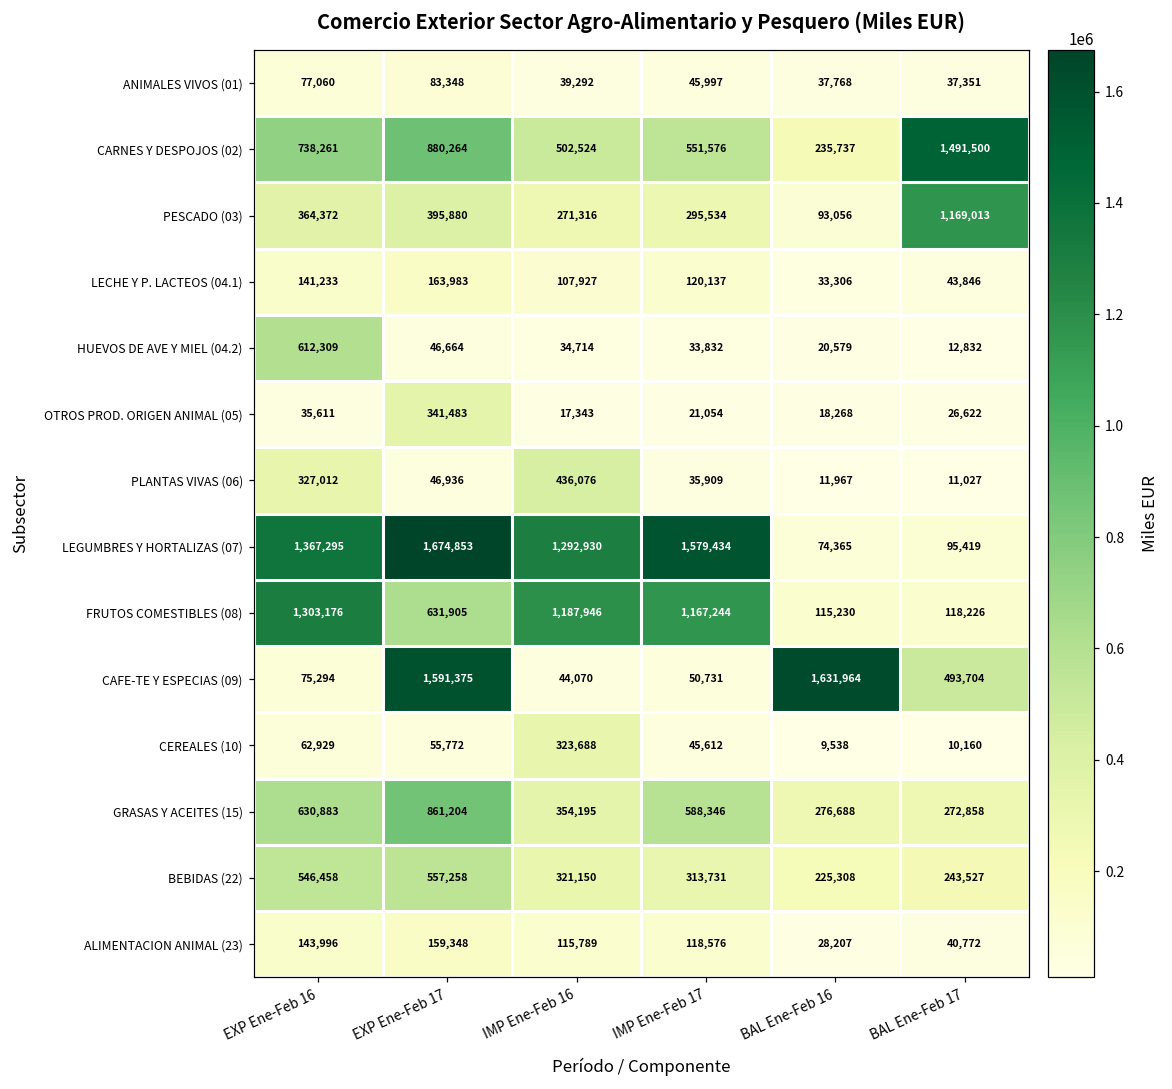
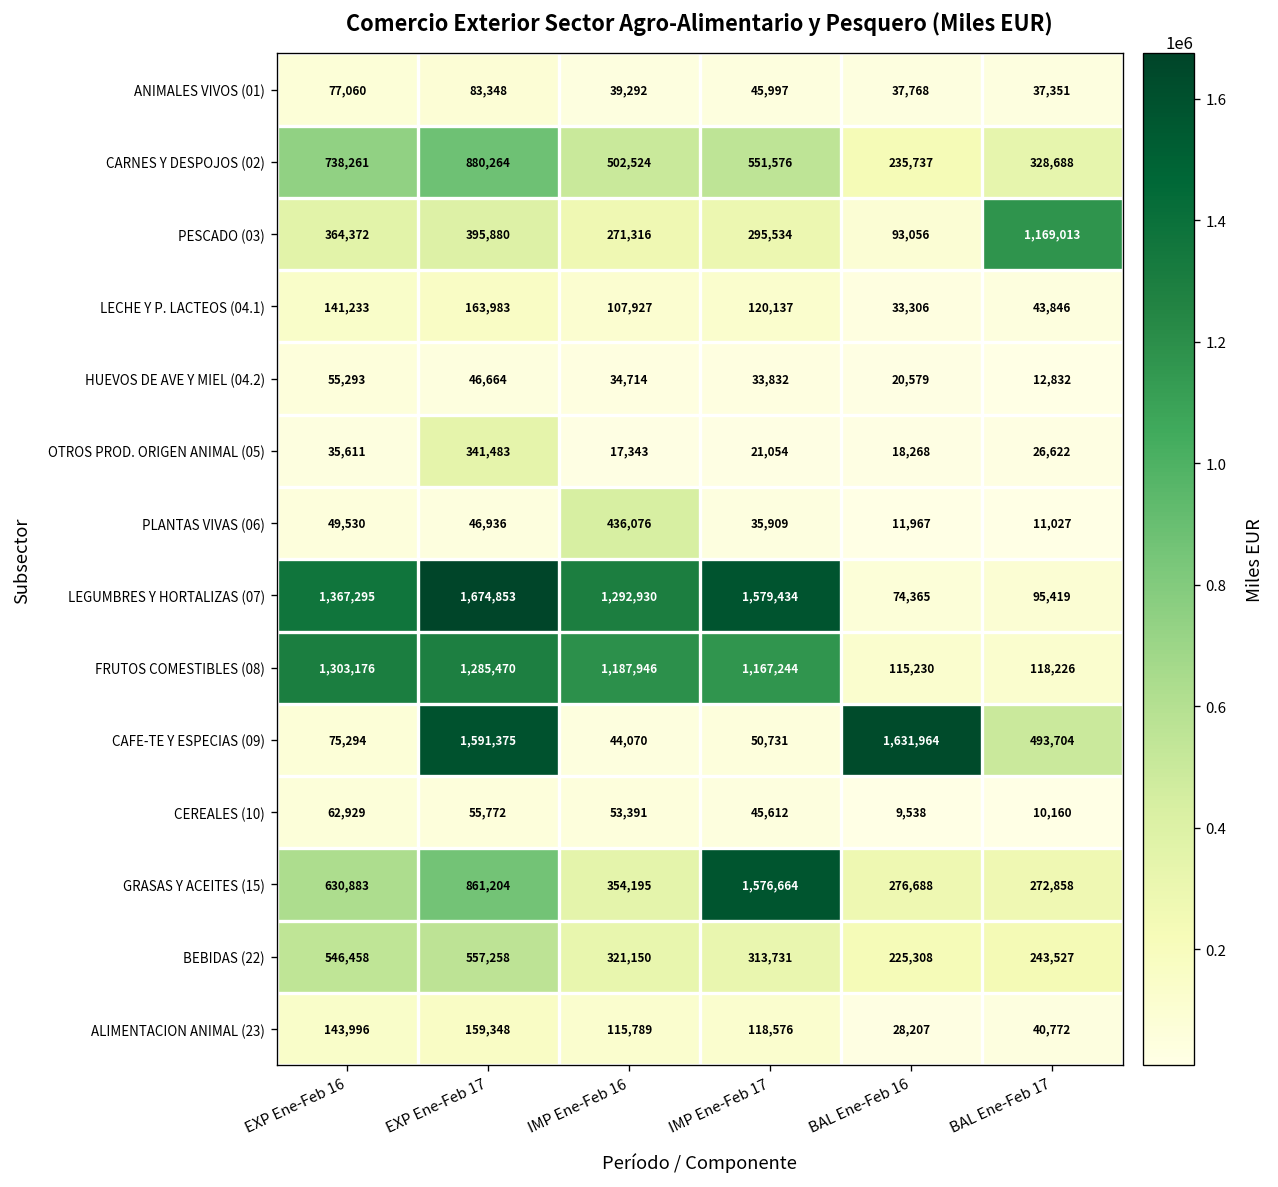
  {
    "ANIMALES VIVOS (01)": {
      "EXP Ene-Feb 16": "77,060",
      "EXP Ene-Feb 17": "83,348",
      "IMP Ene-Feb 16": "39,292",
      "IMP Ene-Feb 17": "45,997",
      "BAL Ene-Feb 16": "37,768",
      "BAL Ene-Feb 17": "37,351"
    },
    "CARNES Y DESPOJOS (02)": {
      "EXP Ene-Feb 16": "738,261",
      "EXP Ene-Feb 17": "880,264",
      "IMP Ene-Feb 16": "502,524",
      "IMP Ene-Feb 17": "551,576",
      "BAL Ene-Feb 16": "235,737",
-     "BAL Ene-Feb 17": "1,491,500"
+     "BAL Ene-Feb 17": "328,688"
    },
    "PESCADO (03)": {
      "EXP Ene-Feb 16": "364,372",
      "EXP Ene-Feb 17": "395,880",
      "IMP Ene-Feb 16": "271,316",
      "IMP Ene-Feb 17": "295,534",
      "BAL Ene-Feb 16": "93,056",
      "BAL Ene-Feb 17": "1,169,013"
    },
    "LECHE Y P. LACTEOS (04.1)": {
      "EXP Ene-Feb 16": "141,233",
      "EXP Ene-Feb 17": "163,983",
      "IMP Ene-Feb 16": "107,927",
      "IMP Ene-Feb 17": "120,137",
      "BAL Ene-Feb 16": "33,306",
      "BAL Ene-Feb 17": "43,846"
    },
    "HUEVOS DE AVE Y MIEL (04.2)": {
-     "EXP Ene-Feb 16": "612,309",
+     "EXP Ene-Feb 16": "55,293",
      "EXP Ene-Feb 17": "46,664",
      "IMP Ene-Feb 16": "34,714",
      "IMP Ene-Feb 17": "33,832",
      "BAL Ene-Feb 16": "20,579",
      "BAL Ene-Feb 17": "12,832"
    },
    "OTROS PROD. ORIGEN ANIMAL (05)": {
      "EXP Ene-Feb 16": "35,611",
      "EXP Ene-Feb 17": "341,483",
      "IMP Ene-Feb 16": "17,343",
      "IMP Ene-Feb 17": "21,054",
      "BAL Ene-Feb 16": "18,268",
      "BAL Ene-Feb 17": "26,622"
    },
    "PLANTAS VIVAS (06)": {
-     "EXP Ene-Feb 16": "327,012",
+     "EXP Ene-Feb 16": "49,530",
      "EXP Ene-Feb 17": "46,936",
      "IMP Ene-Feb 16": "436,076",
      "IMP Ene-Feb 17": "35,909",
      "BAL Ene-Feb 16": "11,967",
      "BAL Ene-Feb 17": "11,027"
    },
    "LEGUMBRES Y HORTALIZAS (07)": {
      "EXP Ene-Feb 16": "1,367,295",
      "EXP Ene-Feb 17": "1,674,853",
      "IMP Ene-Feb 16": "1,292,930",
      "IMP Ene-Feb 17": "1,579,434",
      "BAL Ene-Feb 16": "74,365",
      "BAL Ene-Feb 17": "95,419"
    },
    "FRUTOS COMESTIBLES (08)": {
      "EXP Ene-Feb 16": "1,303,176",
-     "EXP Ene-Feb 17": "631,905",
+     "EXP Ene-Feb 17": "1,285,470",
      "IMP Ene-Feb 16": "1,187,946",
      "IMP Ene-Feb 17": "1,167,244",
      "BAL Ene-Feb 16": "115,230",
      "BAL Ene-Feb 17": "118,226"
    },
    "CAFE-TE Y ESPECIAS (09)": {
      "EXP Ene-Feb 16": "75,294",
      "EXP Ene-Feb 17": "1,591,375",
      "IMP Ene-Feb 16": "44,070",
      "IMP Ene-Feb 17": "50,731",
      "BAL Ene-Feb 16": "1,631,964",
      "BAL Ene-Feb 17": "493,704"
    },
    "CEREALES (10)": {
      "EXP Ene-Feb 16": "62,929",
      "EXP Ene-Feb 17": "55,772",
-     "IMP Ene-Feb 16": "323,688",
+     "IMP Ene-Feb 16": "53,391",
      "IMP Ene-Feb 17": "45,612",
      "BAL Ene-Feb 16": "9,538",
      "BAL Ene-Feb 17": "10,160"
    },
    "GRASAS Y ACEITES (15)": {
      "EXP Ene-Feb 16": "630,883",
      "EXP Ene-Feb 17": "861,204",
      "IMP Ene-Feb 16": "354,195",
-     "IMP Ene-Feb 17": "588,346",
+     "IMP Ene-Feb 17": "1,576,664",
      "BAL Ene-Feb 16": "276,688",
      "BAL Ene-Feb 17": "272,858"
    },
    "BEBIDAS (22)": {
      "EXP Ene-Feb 16": "546,458",
      "EXP Ene-Feb 17": "557,258",
      "IMP Ene-Feb 16": "321,150",
      "IMP Ene-Feb 17": "313,731",
      "BAL Ene-Feb 16": "225,308",
      "BAL Ene-Feb 17": "243,527"
    },
    "ALIMENTACION ANIMAL (23)": {
      "EXP Ene-Feb 16": "143,996",
      "EXP Ene-Feb 17": "159,348",
      "IMP Ene-Feb 16": "115,789",
      "IMP Ene-Feb 17": "118,576",
      "BAL Ene-Feb 16": "28,207",
      "BAL Ene-Feb 17": "40,772"
    }
  }
